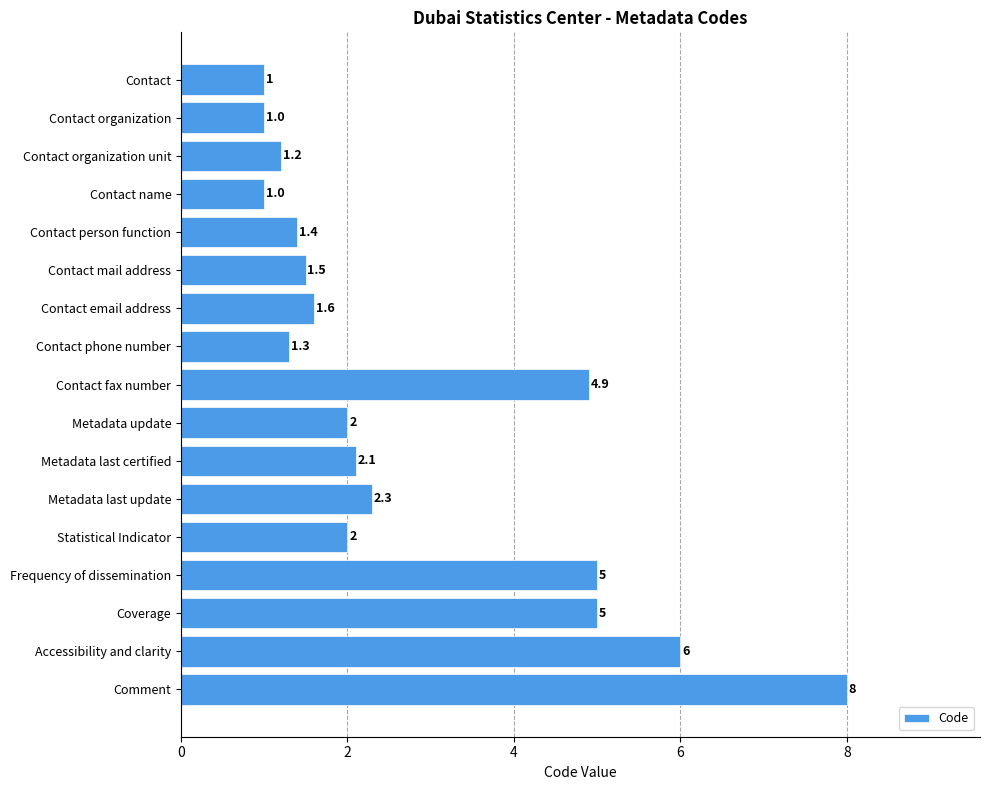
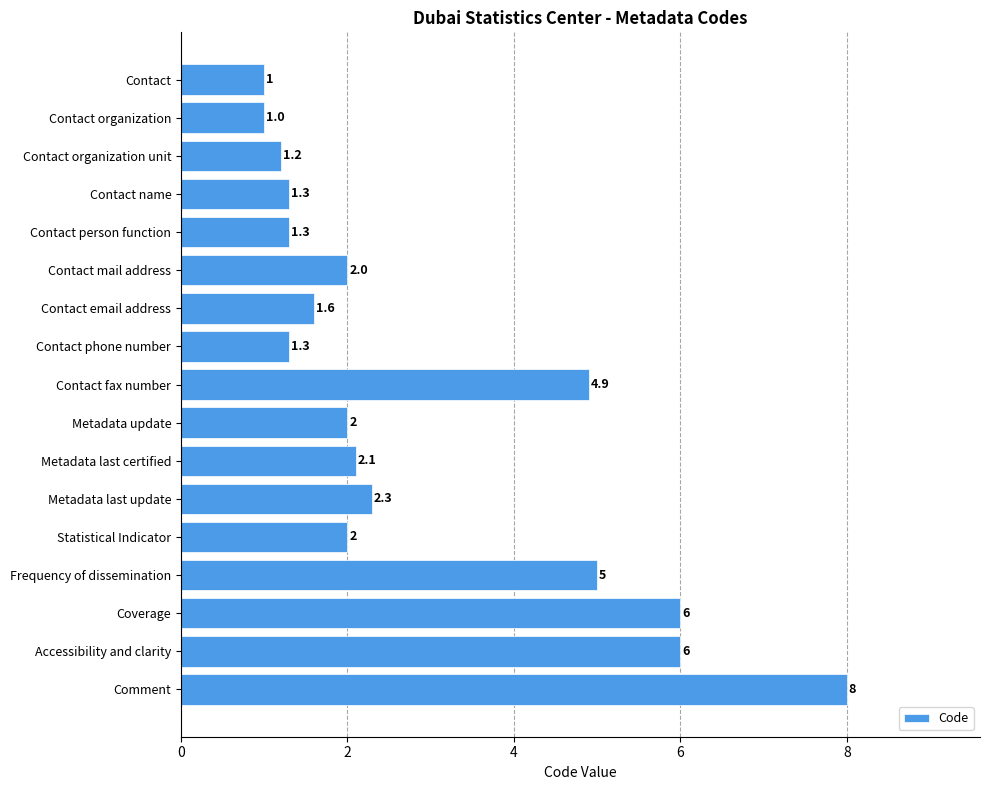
  {
    "Contact": 1,
    "Contact organization": 1.0,
    "Contact organization unit": 1.2,
-   "Contact name": 1.0,
-   "Contact person function": 1.4,
-   "Contact mail address": 1.5,
+   "Contact name": 1.3,
+   "Contact person function": 1.3,
+   "Contact mail address": 2.0,
    "Contact email address": 1.6,
    "Contact phone number": 1.3,
    "Contact fax number": 4.9,
    "Metadata update": 2,
    "Metadata last certified": 2.1,
    "Metadata last update": 2.3,
    "Statistical Indicator": 2,
    "Frequency of dissemination": 5,
-   "Coverage": 5,
+   "Coverage": 6,
    "Accessibility and clarity": 6,
    "Comment": 8
  }
